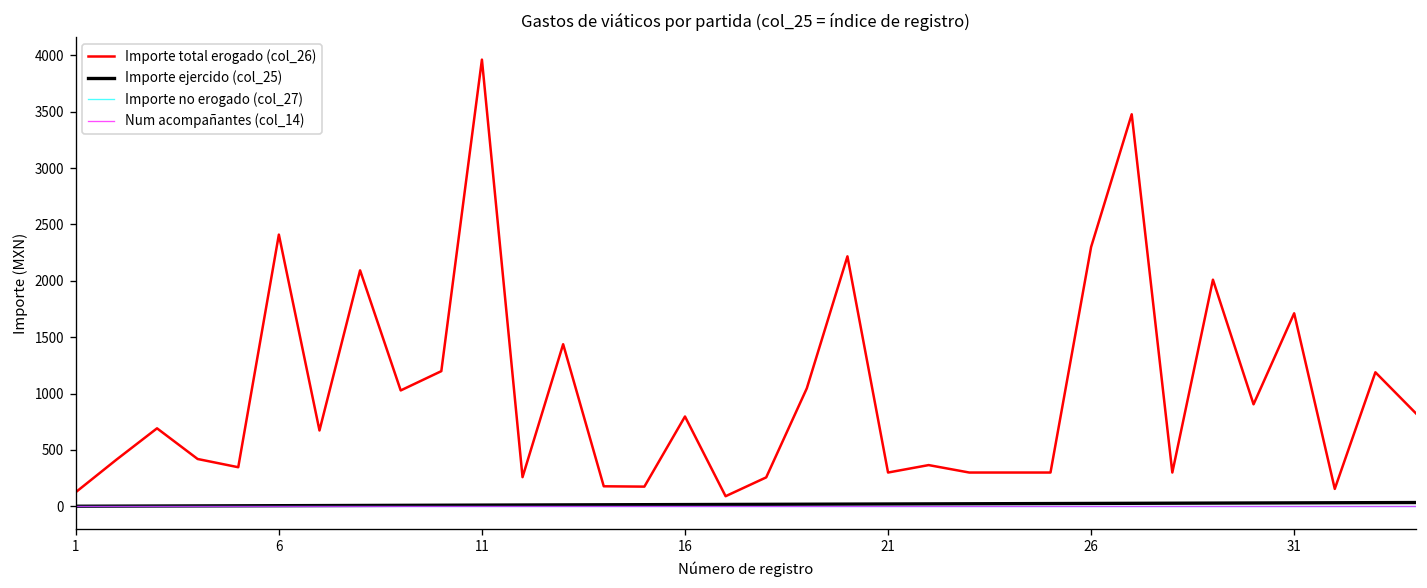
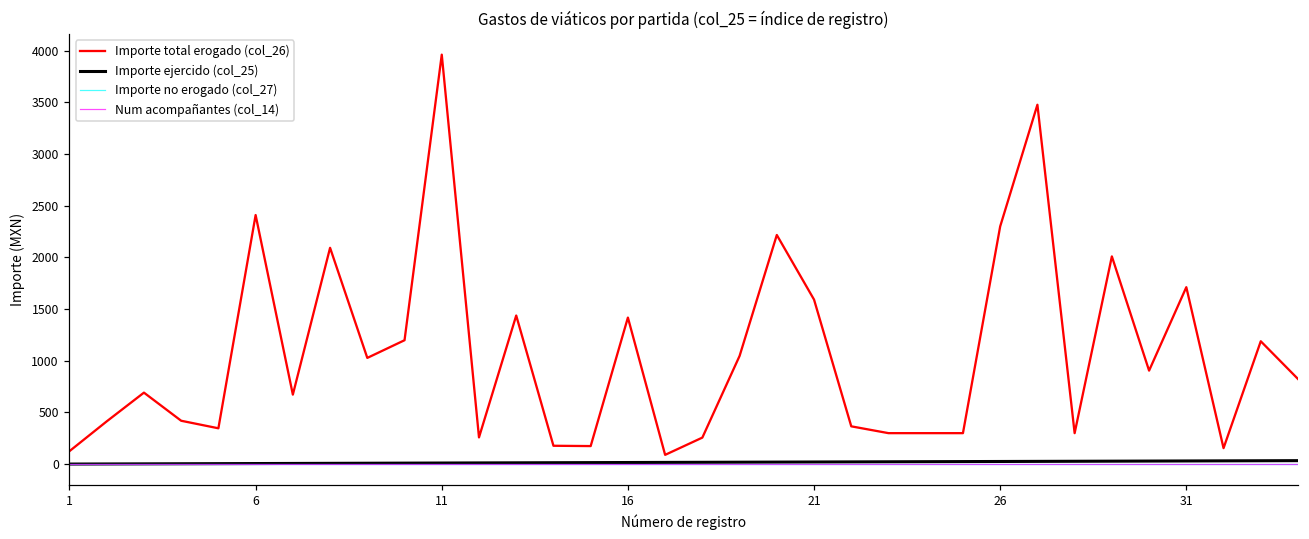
  {
    "Importe total erogado (col_26)": {
      "1": 100,
      "6": 2400,
      "11": 4000,
-     "16": 800,
-     "21": 300,
+     "16": 1400,
+     "21": 1600,
      "26": 2300,
      "31": 1700
    },
    "Importe ejercido (col_25)": {
      "31": 0
    },
    "Num acompañantes (col_14)": {
      "31": 0
    }
  }
